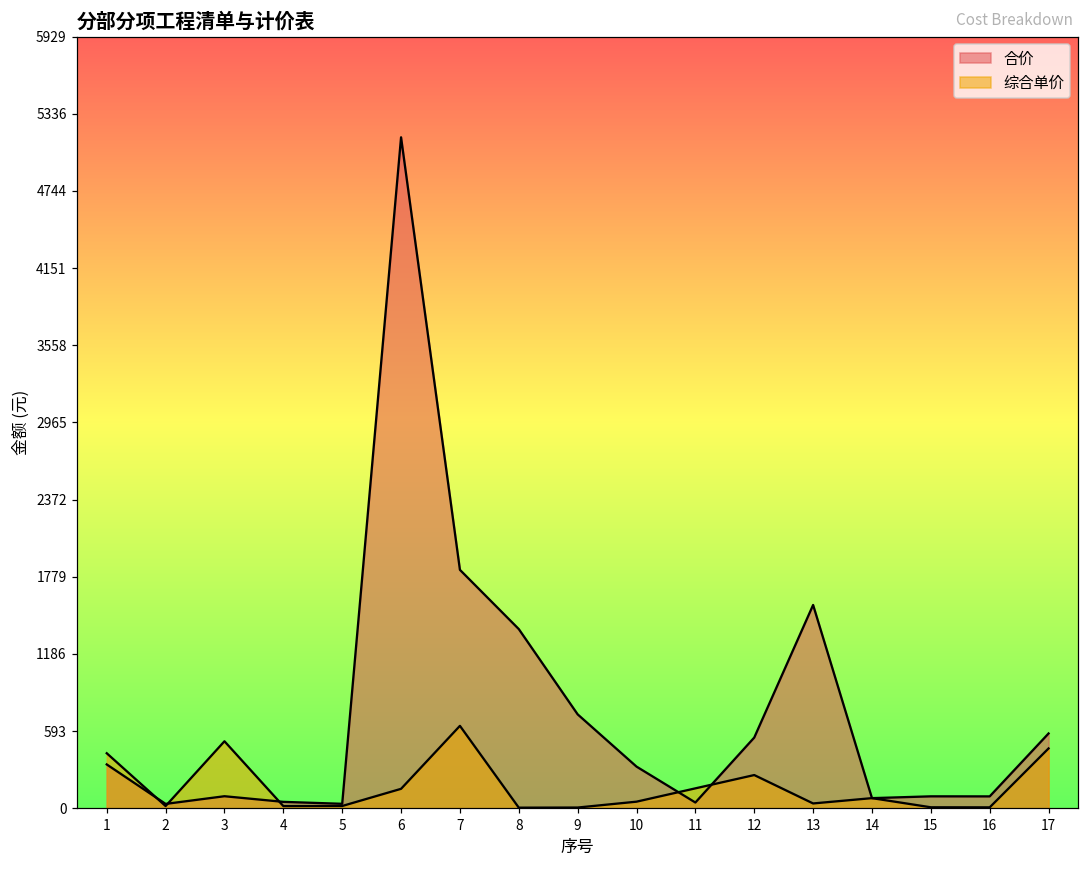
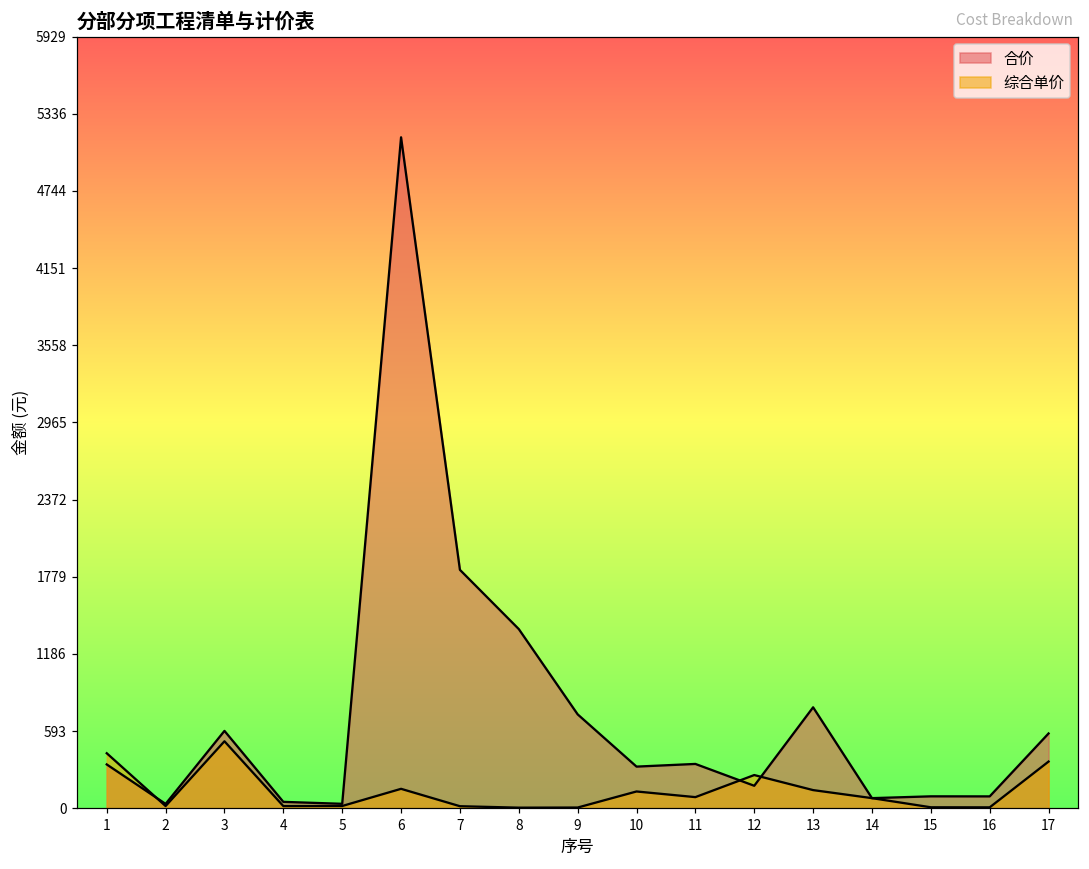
  {
    "合价": {
      "1": 340,
-     "3": 90,
+     "3": 590,
      "4": 50,
      "6": 5160,
      "7": 1830,
      "8": 1380,
      "9": 720,
      "10": 320,
-     "11": 40,
-     "12": 540,
-     "13": 1560,
+     "11": 340,
+     "12": 170,
+     "13": 780,
      "15": 90,
      "16": 90,
      "17": 570
    },
    "综合单价": {
      "1": 420,
      "3": 510,
      "4": 20,
      "6": 150,
-     "7": 630,
+     "7": 20,
      "8": 0,
      "9": 10,
-     "10": 50,
-     "11": 150,
+     "10": 130,
+     "11": 90,
      "12": 250,
-     "13": 40,
+     "13": 140,
      "15": 10,
      "16": 10,
-     "17": 460
+     "17": 360
    }
  }
